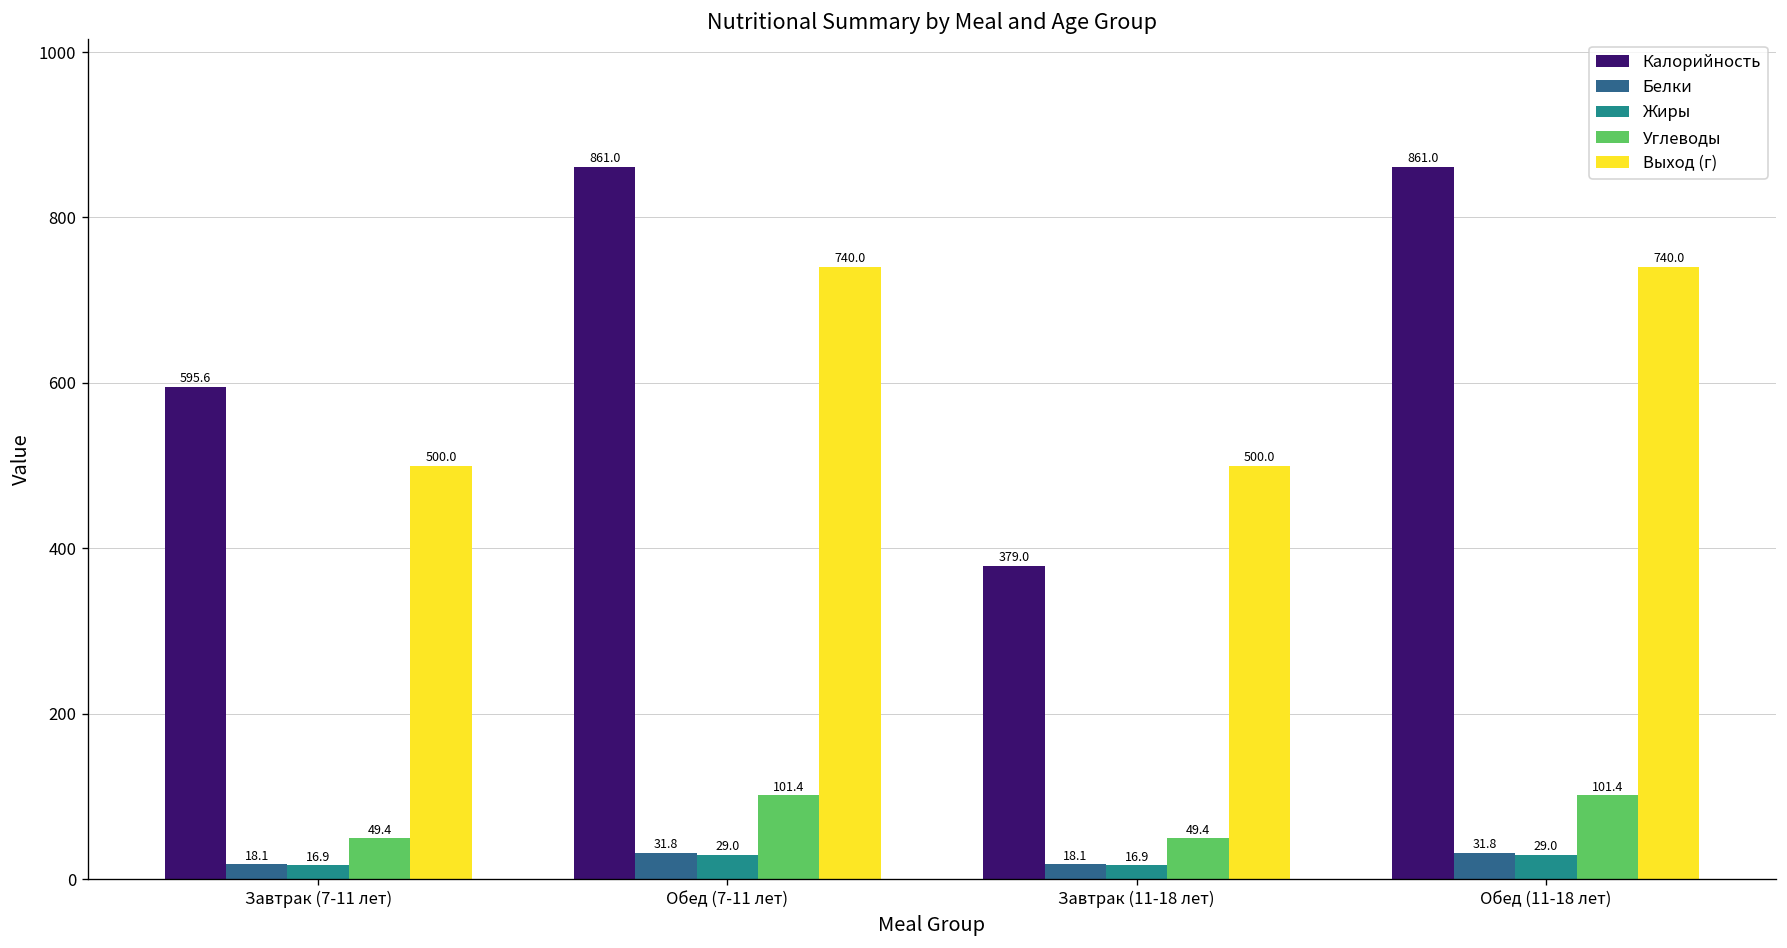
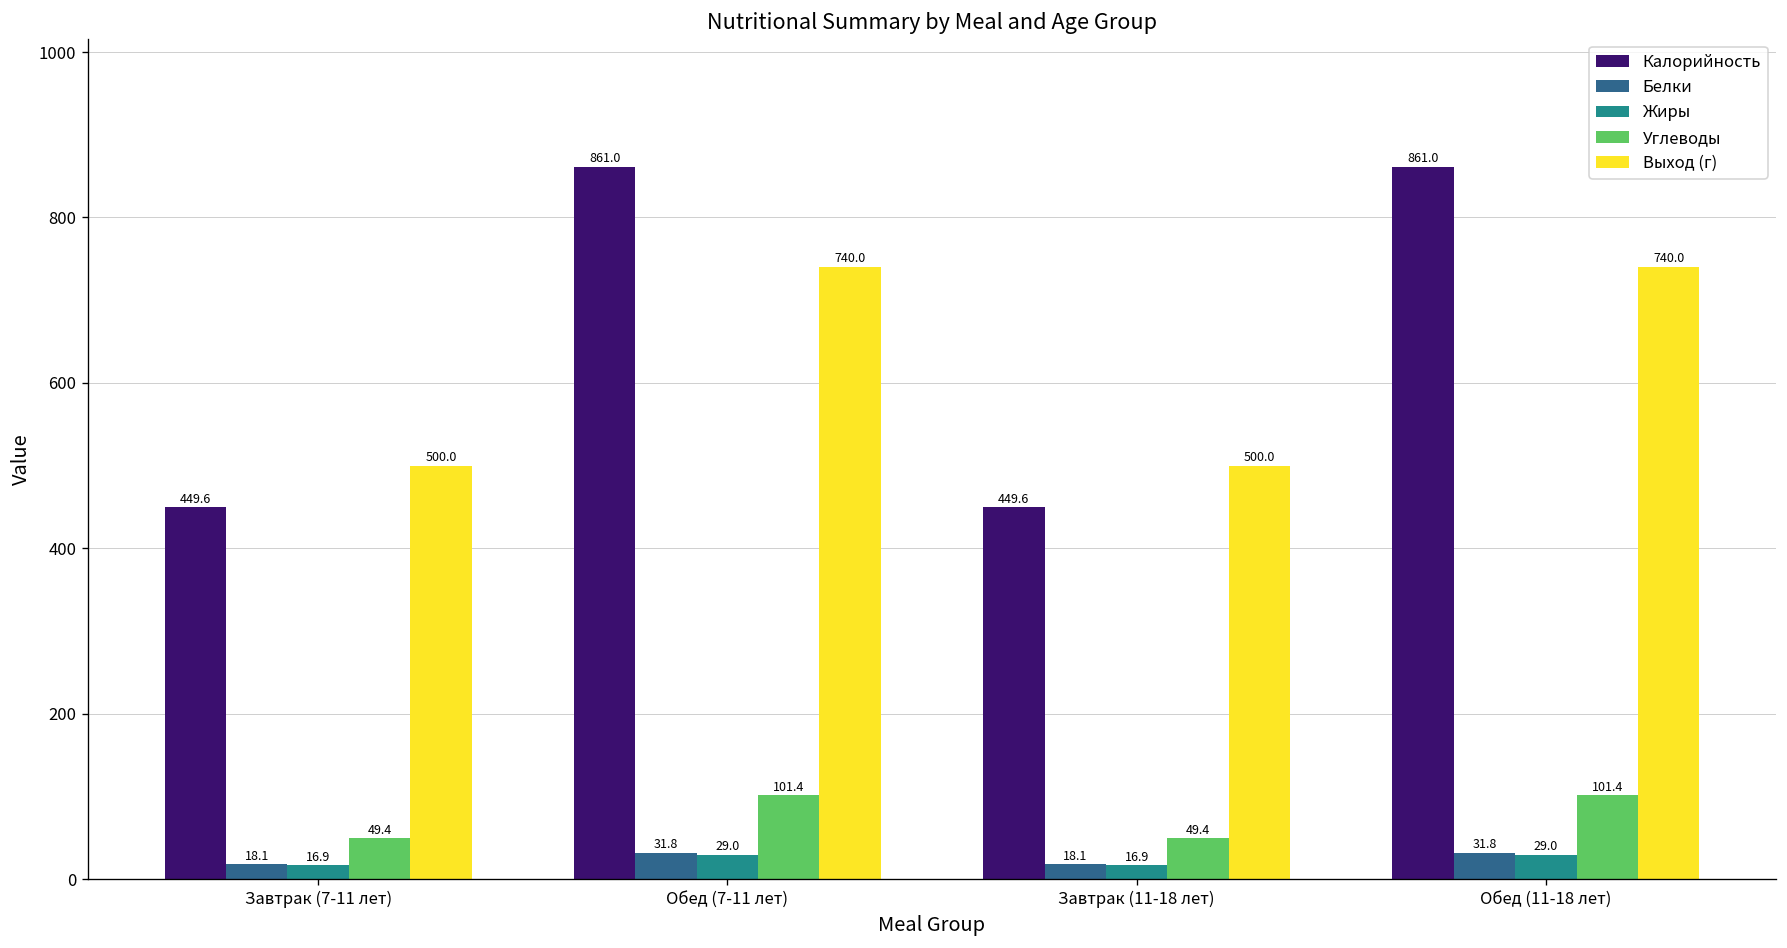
  {
    "Калорийность": {
-     "Завтрак (7-11 лет)": 595.6,
+     "Завтрак (7-11 лет)": 449.6,
      "Обед (7-11 лет)": 861.0,
-     "Завтрак (11-18 лет)": 379.0,
+     "Завтрак (11-18 лет)": 449.6,
      "Обед (11-18 лет)": 861.0
    },
    "Углеводы": {
      "Завтрак (7-11 лет)": 49.4,
      "Обед (7-11 лет)": 101.4,
      "Завтрак (11-18 лет)": 49.4,
      "Обед (11-18 лет)": 101.4
    },
    "Выход (г)": {
      "Завтрак (7-11 лет)": 500.0,
      "Обед (7-11 лет)": 740.0,
      "Завтрак (11-18 лет)": 500.0,
      "Обед (11-18 лет)": 740.0
    }
  }
